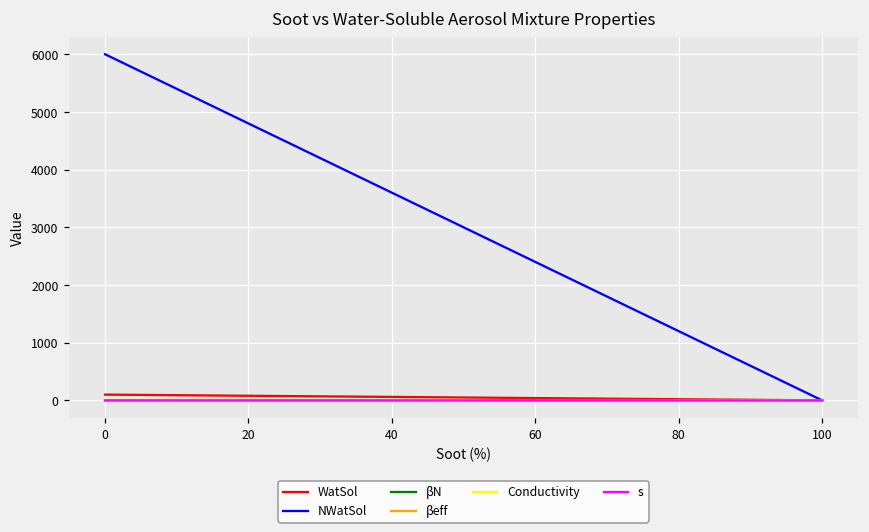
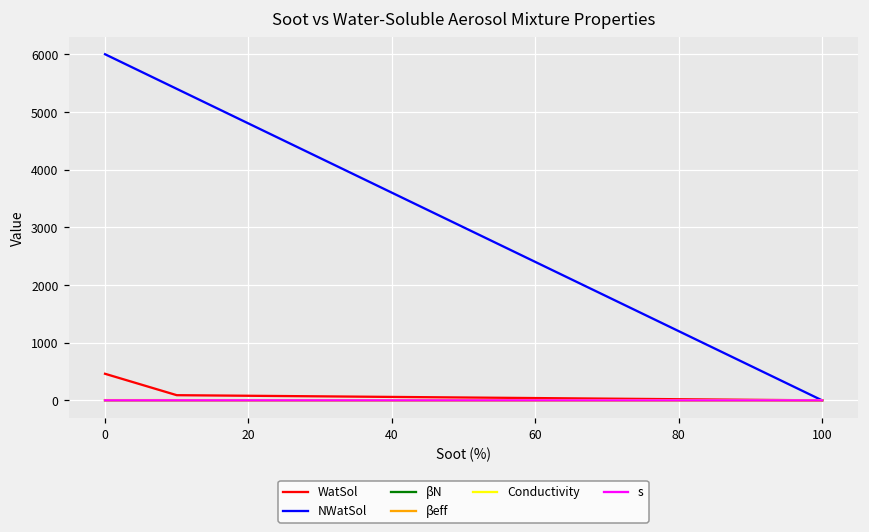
  {
    "WatSol": {
-     "0": 100,
+     "0": 500,
      "20": 100,
      "40": 100
    },
    "NWatSol": {
      "0": 6000,
      "20": 4800,
      "40": 3600,
      "60": 2400,
      "80": 1200
    },
    "s": {
      "0": 0,
      "20": 0,
      "40": 0
    }
  }
